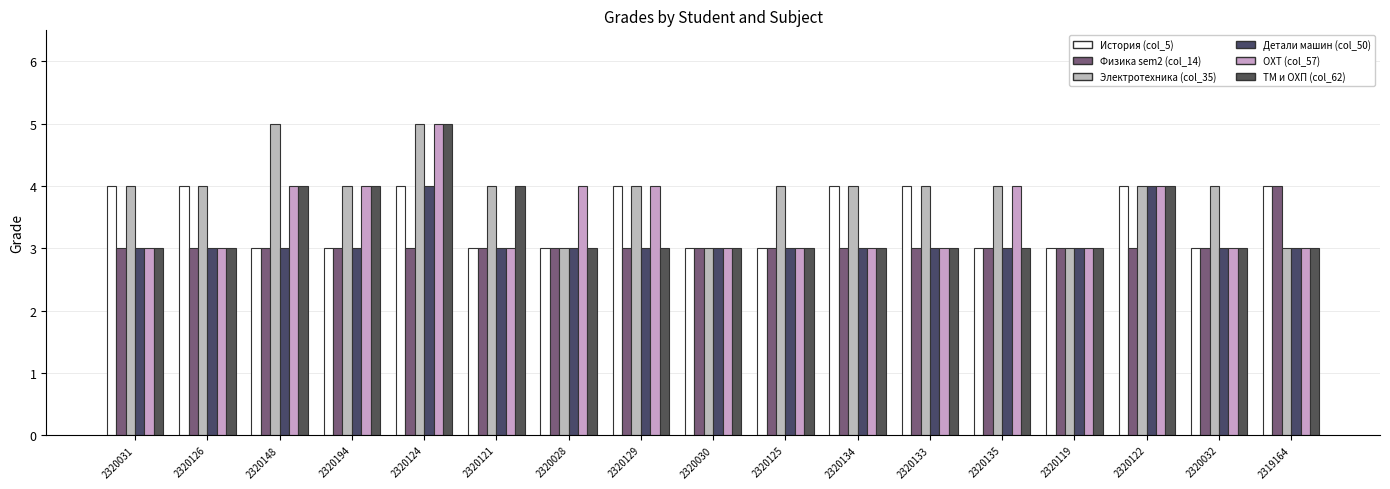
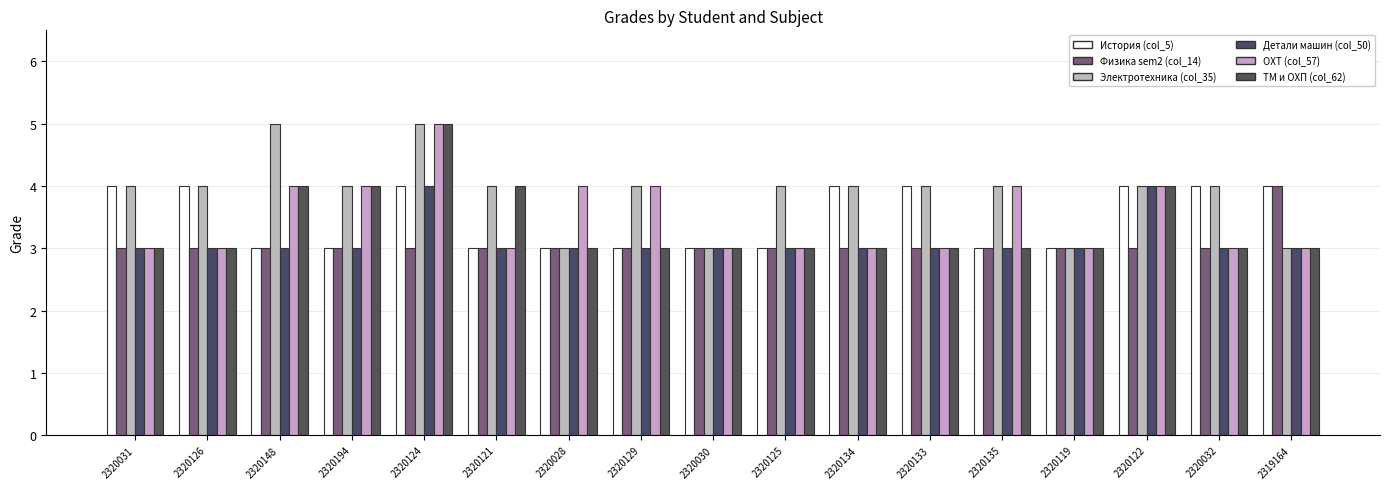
  {
    "История (col_5)": {
      "2320031": 4,
      "2320126": 4,
      "2320148": 3,
      "2320194": 3,
      "2320124": 4,
      "2320121": 3,
      "2320028": 3,
-     "2320129": 4,
+     "2320129": 3,
      "2320030": 3,
      "2320125": 3,
      "2320134": 4,
      "2320133": 4,
      "2320135": 3,
      "2320119": 3,
      "2320122": 4,
-     "2320032": 3,
+     "2320032": 4,
      "2319164": 4
    }
  }
